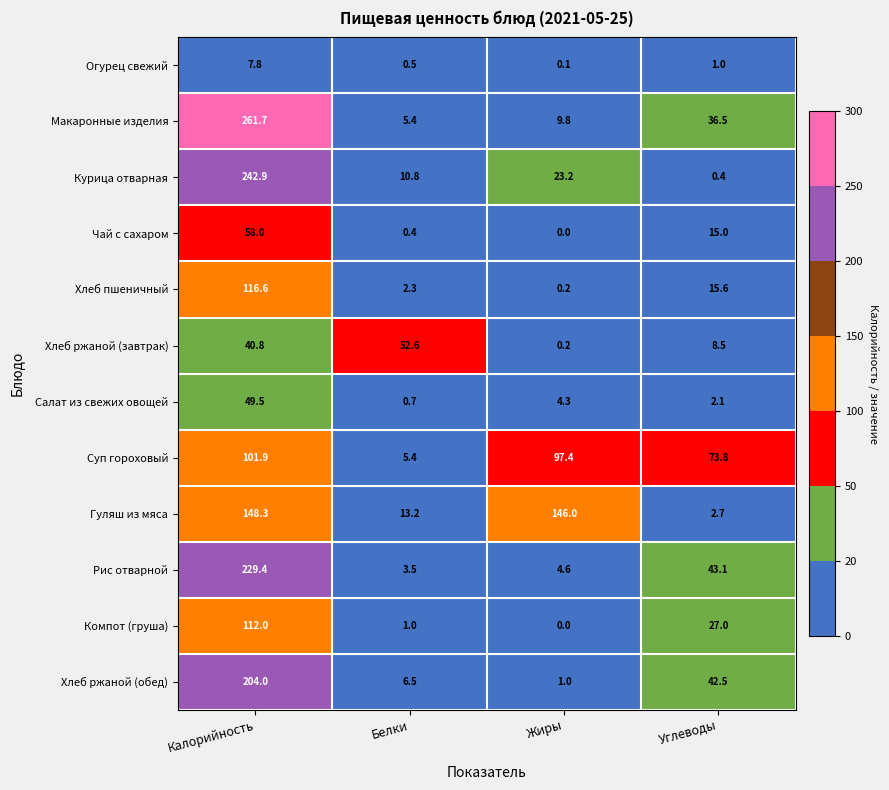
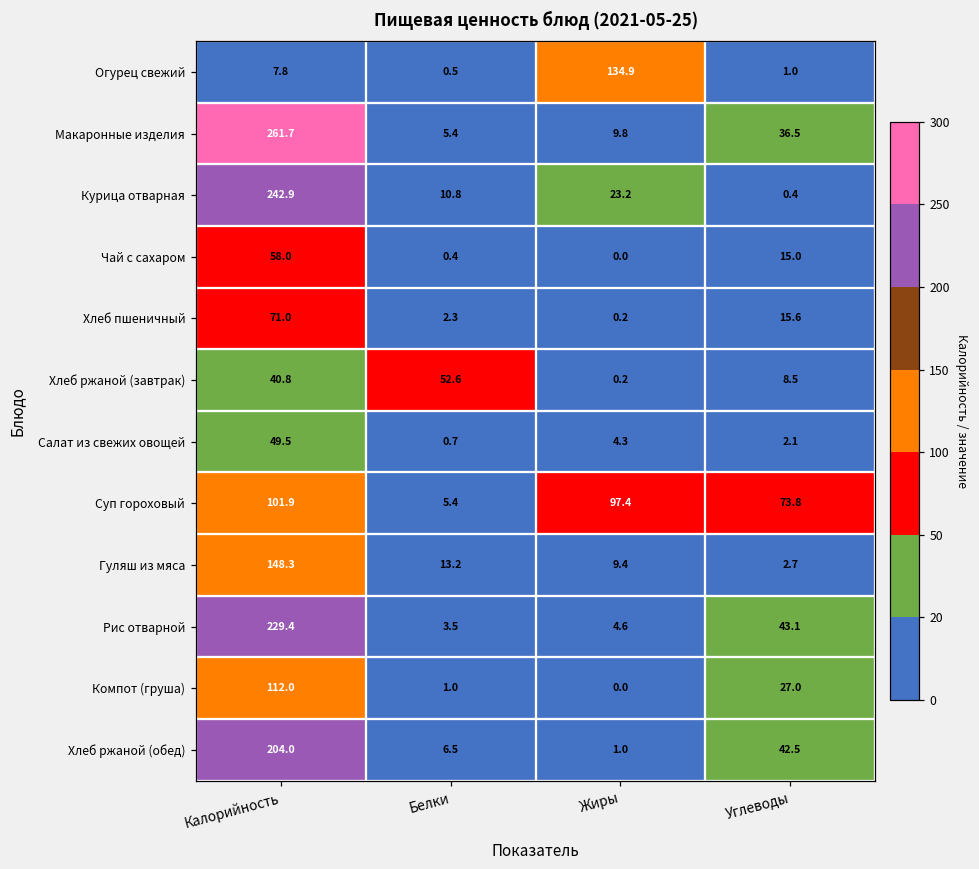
  {
    "Огурец свежий": {
      "Калорийность": 7.8,
      "Белки": 0.5,
-     "Жиры": 0.1,
+     "Жиры": 134.9,
      "Углеводы": 1.0
    },
    "Макаронные изделия": {
      "Калорийность": 261.7,
      "Белки": 5.4,
      "Жиры": 9.8,
      "Углеводы": 36.5
    },
    "Курица отварная": {
      "Калорийность": 242.9,
      "Белки": 10.8,
      "Жиры": 23.2,
      "Углеводы": 0.4
    },
    "Чай с сахаром": {
      "Калорийность": 58.0,
      "Белки": 0.4,
      "Жиры": 0.0,
      "Углеводы": 15.0
    },
    "Хлеб пшеничный": {
-     "Калорийность": 116.6,
+     "Калорийность": 71.0,
      "Белки": 2.3,
      "Жиры": 0.2,
      "Углеводы": 15.6
    },
    "Хлеб ржаной (завтрак)": {
      "Калорийность": 40.8,
      "Белки": 52.6,
      "Жиры": 0.2,
      "Углеводы": 8.5
    },
    "Салат из свежих овощей": {
      "Калорийность": 49.5,
      "Белки": 0.7,
      "Жиры": 4.3,
      "Углеводы": 2.1
    },
    "Суп гороховый": {
      "Калорийность": 101.9,
      "Белки": 5.4,
      "Жиры": 97.4,
      "Углеводы": 73.8
    },
    "Гуляш из мяса": {
      "Калорийность": 148.3,
      "Белки": 13.2,
-     "Жиры": 146.0,
+     "Жиры": 9.4,
      "Углеводы": 2.7
    },
    "Рис отварной": {
      "Калорийность": 229.4,
      "Белки": 3.5,
      "Жиры": 4.6,
      "Углеводы": 43.1
    },
    "Компот (груша)": {
      "Калорийность": 112.0,
      "Белки": 1.0,
      "Жиры": 0.0,
      "Углеводы": 27.0
    },
    "Хлеб ржаной (обед)": {
      "Калорийность": 204.0,
      "Белки": 6.5,
      "Жиры": 1.0,
      "Углеводы": 42.5
    }
  }
